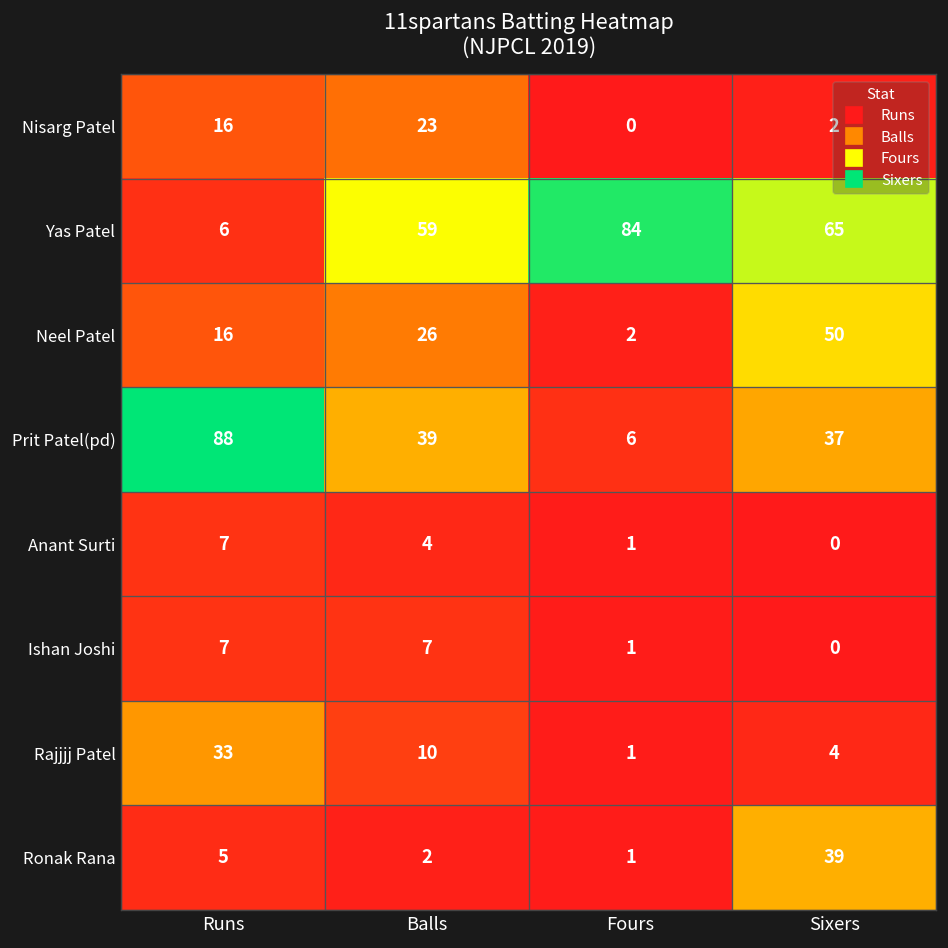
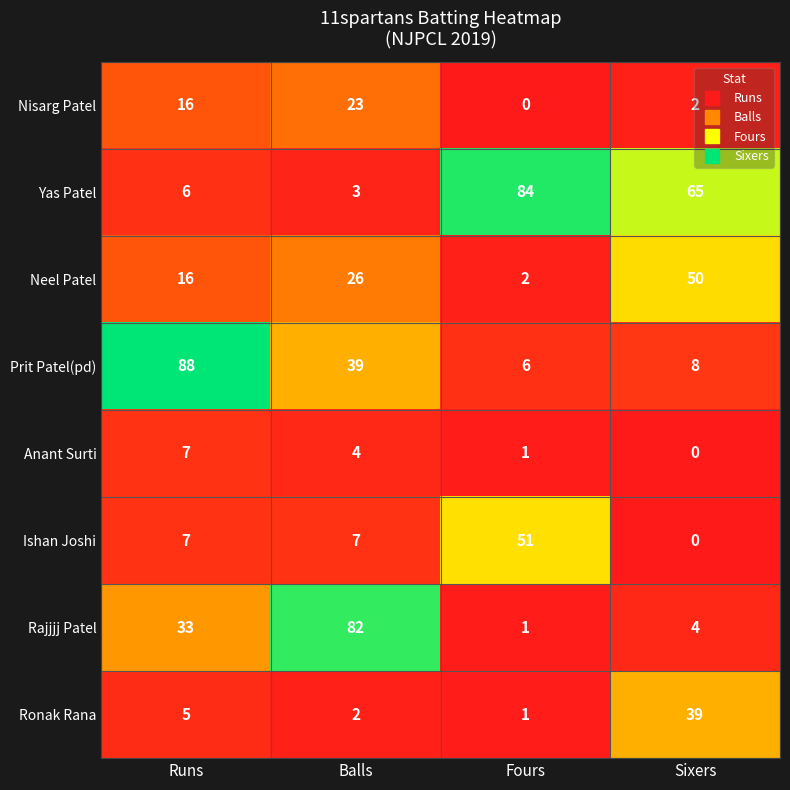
  {
    "Nisarg Patel": {
      "Runs": 16,
      "Balls": 23,
      "Fours": 0
    },
    "Yas Patel": {
      "Runs": 6,
-     "Balls": 59,
+     "Balls": 3,
      "Fours": 84,
      "Sixers": 65
    },
    "Neel Patel": {
      "Runs": 16,
      "Balls": 26,
      "Fours": 2,
      "Sixers": 50
    },
    "Prit Patel(pd)": {
      "Runs": 88,
      "Balls": 39,
      "Fours": 6,
-     "Sixers": 37
+     "Sixers": 8
    },
    "Anant Surti": {
      "Runs": 7,
      "Balls": 4,
      "Fours": 1,
      "Sixers": 0
    },
    "Ishan Joshi": {
      "Runs": 7,
      "Balls": 7,
-     "Fours": 1,
+     "Fours": 51,
      "Sixers": 0
    },
    "Rajjjj Patel": {
      "Runs": 33,
-     "Balls": 10,
+     "Balls": 82,
      "Fours": 1,
      "Sixers": 4
    },
    "Ronak Rana": {
      "Runs": 5,
      "Balls": 2,
      "Fours": 1,
      "Sixers": 39
    }
  }
